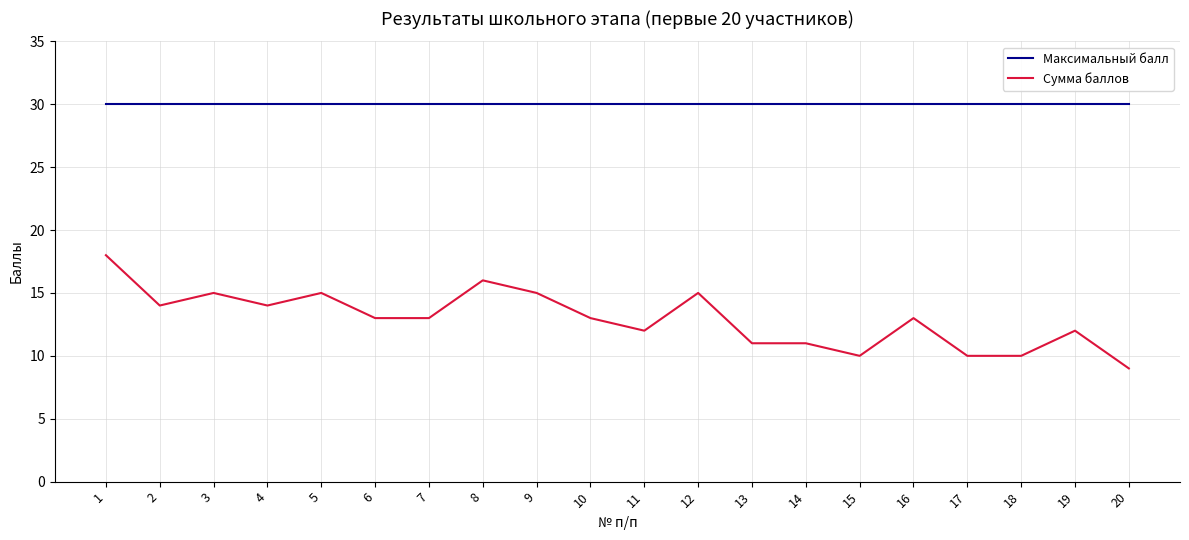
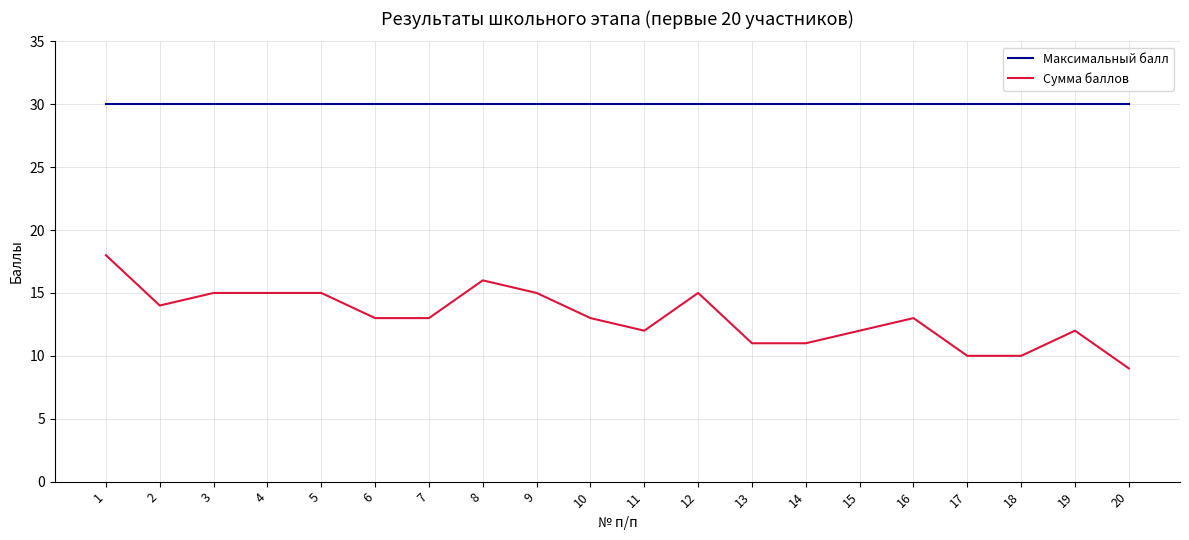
  {
    "Максимальный балл": {
      "1": 30,
      "2": 30,
      "3": 30,
      "4": 30,
      "5": 30,
      "6": 30,
      "7": 30,
      "8": 30,
      "9": 30,
      "10": 30,
      "11": 30,
      "12": 30,
      "13": 30,
      "14": 30,
      "15": 30,
      "16": 30,
      "17": 30,
      "18": 30,
      "19": 30,
      "20": 30
    },
    "Сумма баллов": {
      "1": 18,
      "2": 14,
      "3": 15,
-     "4": 14,
+     "4": 15,
      "5": 15,
      "6": 13,
      "7": 13,
      "8": 16,
      "9": 15,
      "10": 13,
      "11": 12,
      "12": 15,
      "13": 11,
      "14": 11,
-     "15": 10,
+     "15": 12,
      "16": 13,
      "17": 10,
      "18": 10,
      "19": 12,
      "20": 9
    }
  }
